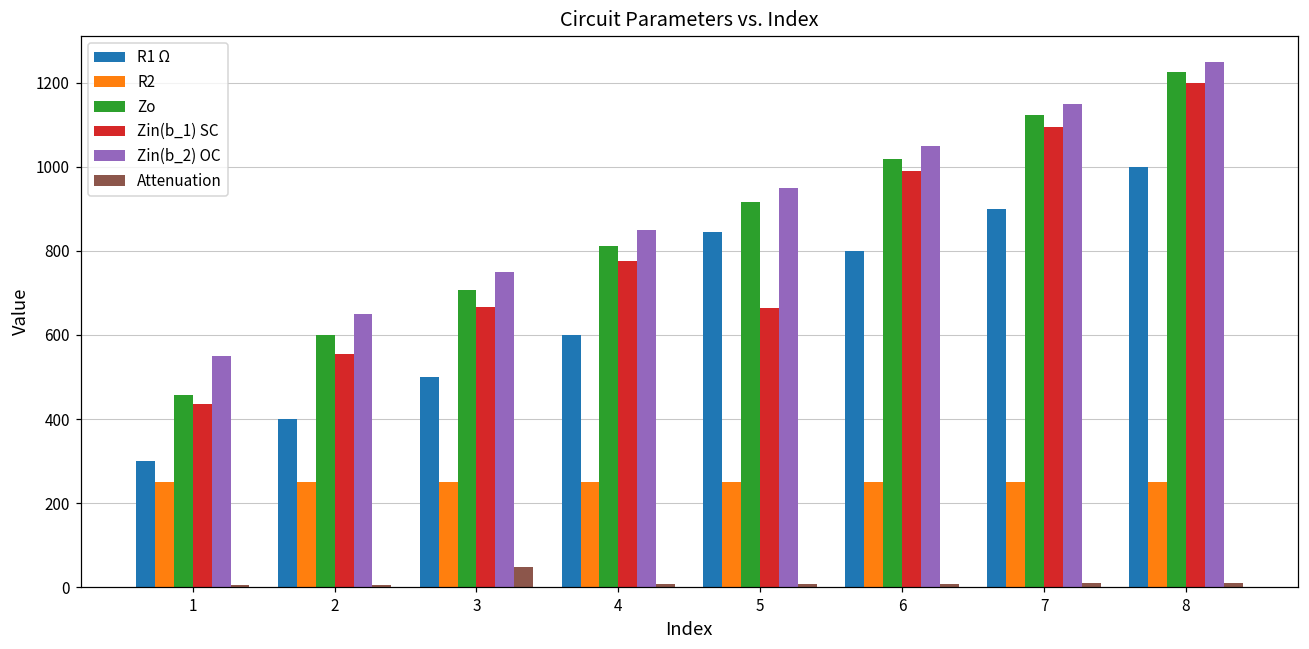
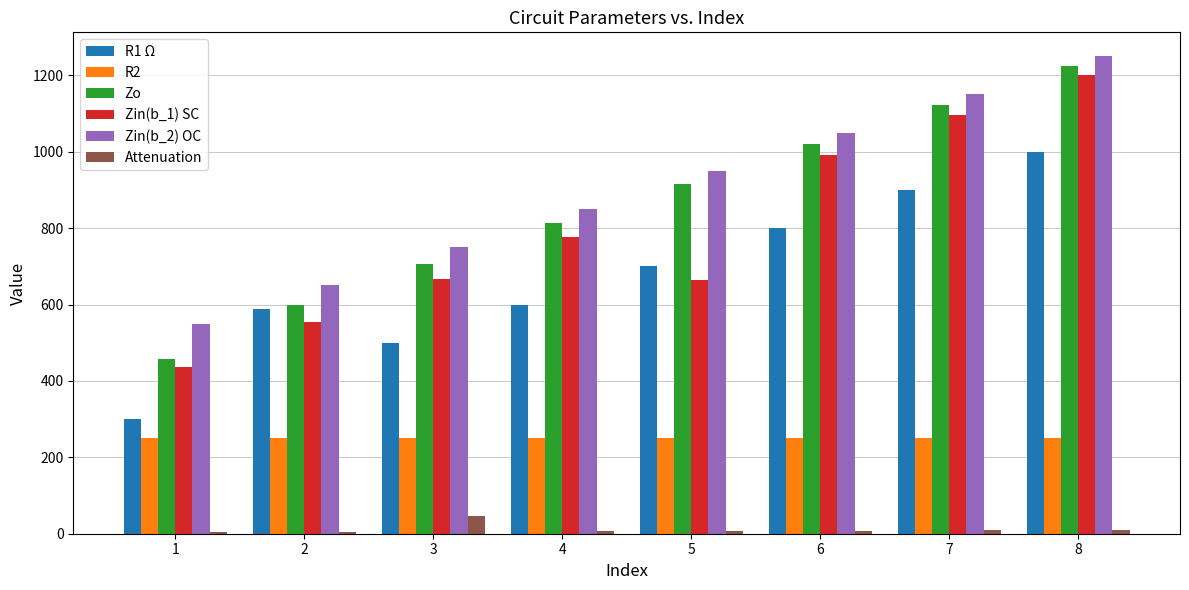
  {
    "R1 Ω": {
      "1": 300,
-     "2": 400,
+     "2": 590,
      "3": 500,
      "4": 600,
-     "5": 850,
+     "5": 700,
      "6": 800,
      "7": 900,
      "8": 1000
    },
    "R2": {
      "1": 250,
      "2": 250,
      "3": 250,
      "4": 250,
      "5": 250,
      "6": 250,
      "7": 250,
      "8": 250
    },
    "Zo": {
      "1": 460,
      "2": 600,
      "3": 710,
      "4": 810,
      "5": 920,
      "6": 1020,
      "7": 1120,
      "8": 1220
    },
    "Zin(b_1) SC": {
      "1": 440,
      "2": 550,
      "3": 670,
      "4": 780,
      "5": 660,
      "6": 990,
      "7": 1100,
      "8": 1200
    },
    "Zin(b_2) OC": {
      "1": 550,
      "2": 650,
      "3": 750,
      "4": 850,
      "5": 950,
      "6": 1050,
      "7": 1150,
      "8": 1250
    },
    "Attenuation": {
      "3": 50,
      "4": 10,
      "5": 10,
      "6": 10,
      "7": 10,
      "8": 10
    }
  }
